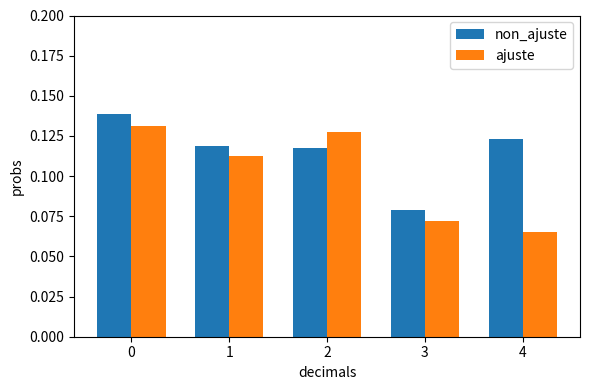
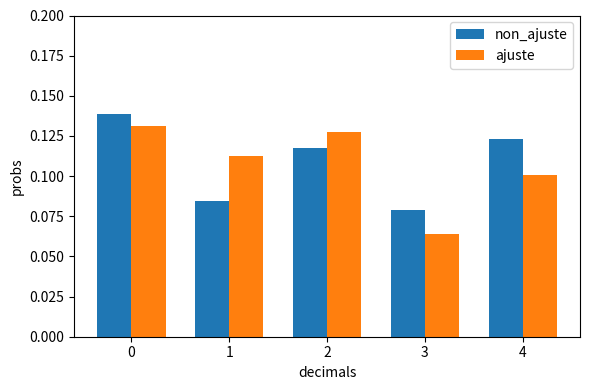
  {
    "non_ajuste": {
      "0": 0.139,
-     "1": 0.119,
+     "1": 0.085,
      "2": 0.118,
      "3": 0.079,
      "4": 0.123
    },
    "ajuste": {
      "0": 0.131,
      "1": 0.113,
      "2": 0.127,
-     "3": 0.072,
-     "4": 0.065
+     "3": 0.064,
+     "4": 0.101
    }
  }
